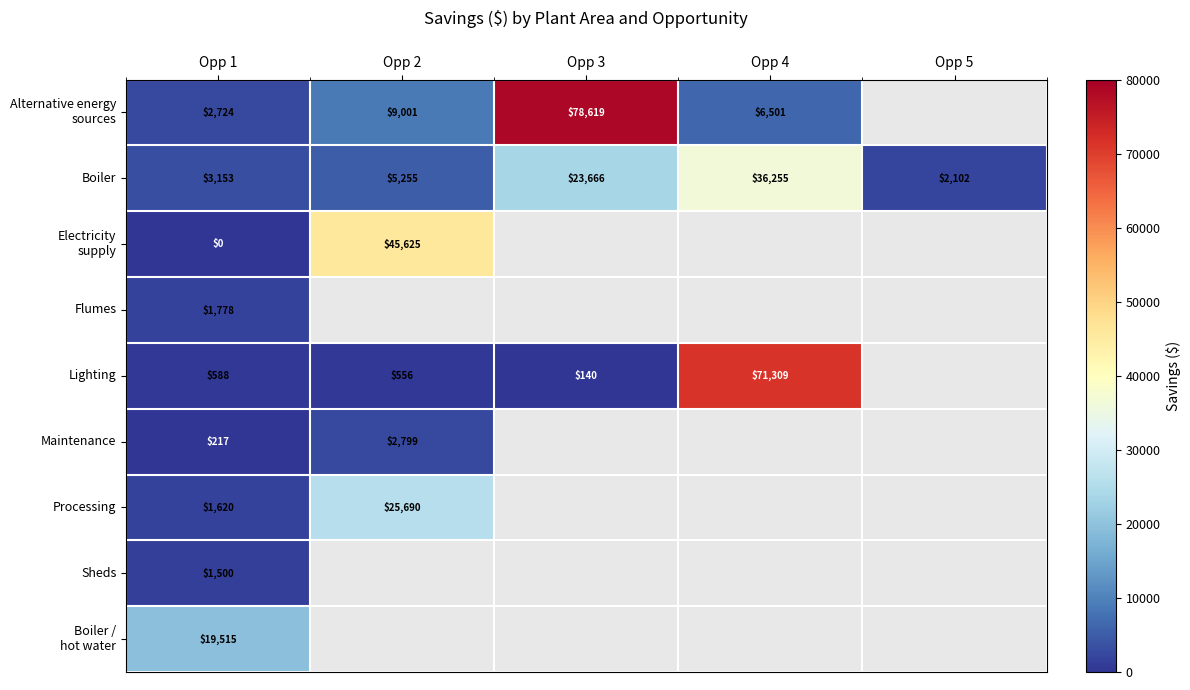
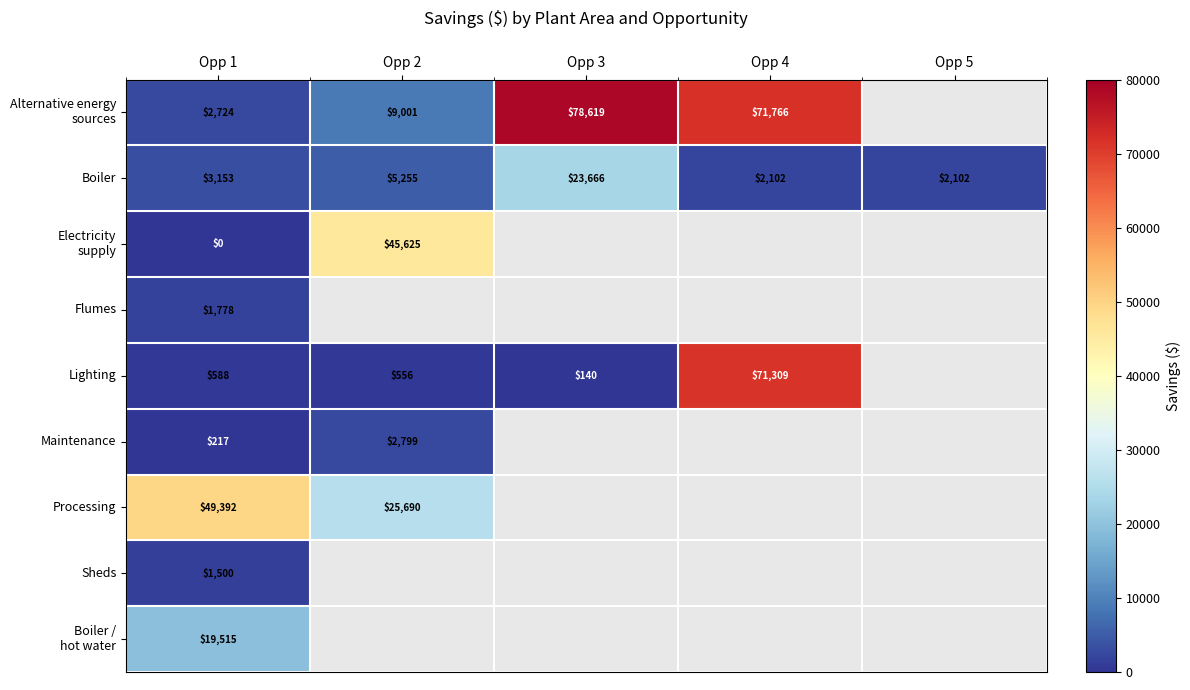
  {
    "Alternative energy sources": {
      "Opp 1": "$2,724",
      "Opp 2": "$9,001",
      "Opp 3": "$78,619",
-     "Opp 4": "$6,501"
+     "Opp 4": "$71,766"
    },
    "Boiler": {
      "Opp 1": "$3,153",
      "Opp 2": "$5,255",
      "Opp 3": "$23,666",
-     "Opp 4": "$36,255",
+     "Opp 4": "$2,102",
      "Opp 5": "$2,102"
    },
    "Electricity supply": {
      "Opp 1": "$0",
      "Opp 2": "$45,625"
    },
    "Flumes": {
      "Opp 1": "$1,778"
    },
    "Lighting": {
      "Opp 1": "$588",
      "Opp 2": "$556",
      "Opp 3": "$140",
      "Opp 4": "$71,309"
    },
    "Maintenance": {
      "Opp 1": "$217",
      "Opp 2": "$2,799"
    },
    "Processing": {
-     "Opp 1": "$1,620",
+     "Opp 1": "$49,392",
      "Opp 2": "$25,690"
    },
    "Sheds": {
      "Opp 1": "$1,500"
    },
    "Boiler / hot water": {
      "Opp 1": "$19,515"
    }
  }
